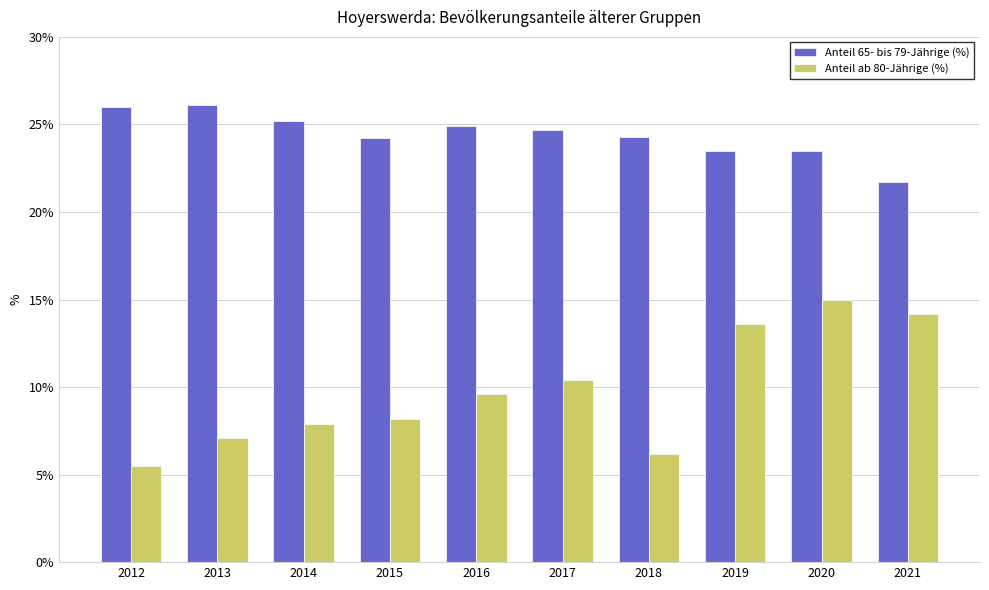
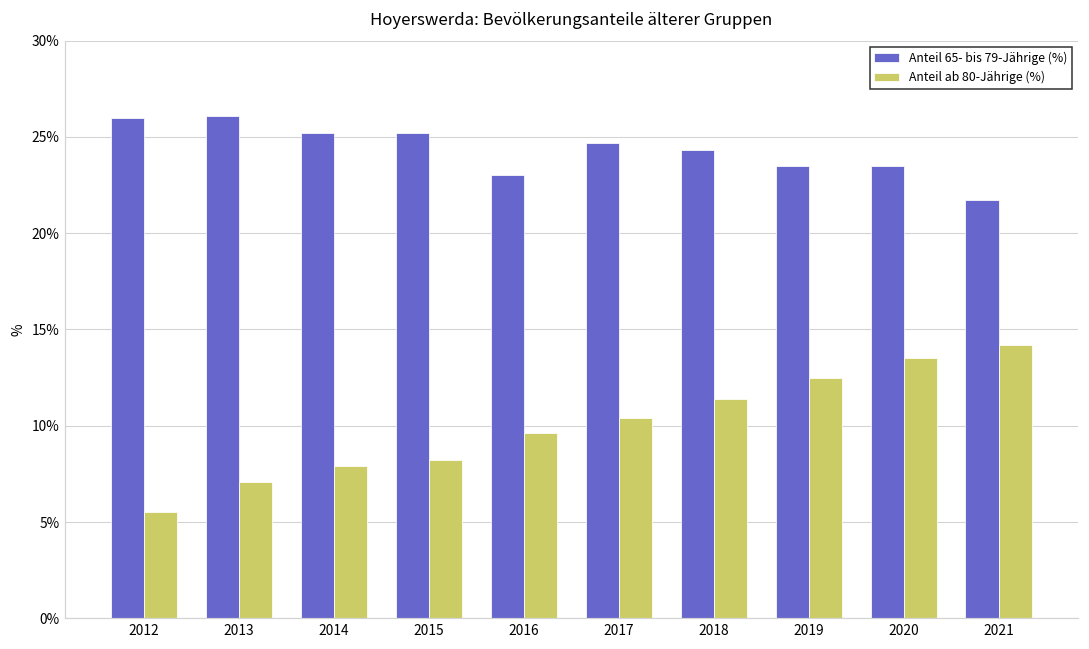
  {
    "Anteil 65- bis 79-Jährige (%)": {
      "2012": "26.0%",
      "2013": "26.1%",
      "2014": "25.2%",
-     "2015": "24.2%",
-     "2016": "24.9%",
+     "2015": "25.2%",
+     "2016": "23.0%",
      "2017": "24.7%",
      "2018": "24.3%",
      "2019": "23.5%",
      "2020": "23.5%",
      "2021": "21.7%"
    },
    "Anteil ab 80-Jährige (%)": {
      "2012": "5.5%",
      "2013": "7.1%",
      "2014": "7.9%",
      "2015": "8.2%",
      "2016": "9.6%",
      "2017": "10.4%",
-     "2018": "6.2%",
-     "2019": "13.6%",
-     "2020": "15.0%",
+     "2018": "11.4%",
+     "2019": "12.5%",
+     "2020": "13.5%",
      "2021": "14.2%"
    }
  }
